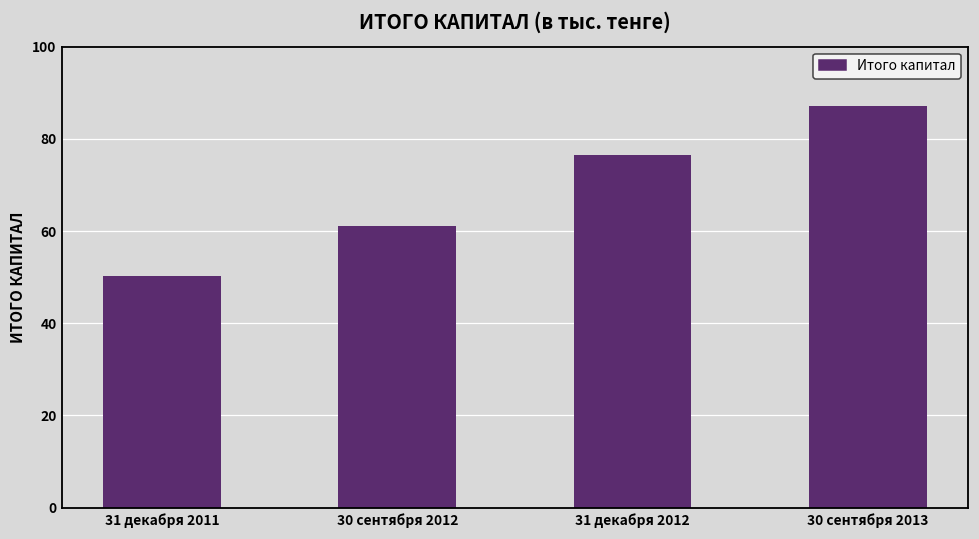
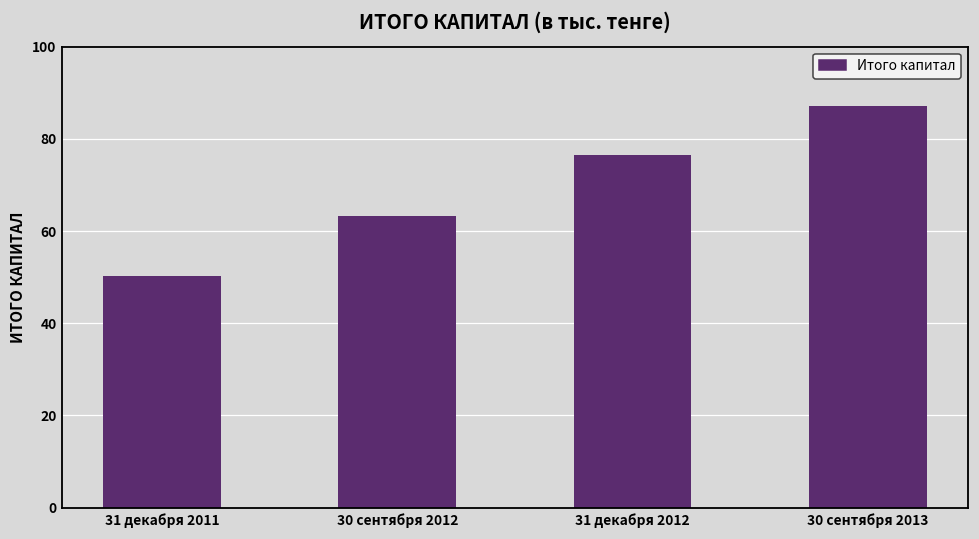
  {
    "31 декабря 2011": 50,
-   "30 сентября 2012": 61,
+   "30 сентября 2012": 63,
    "31 декабря 2012": 77,
    "30 сентября 2013": 87
  }
